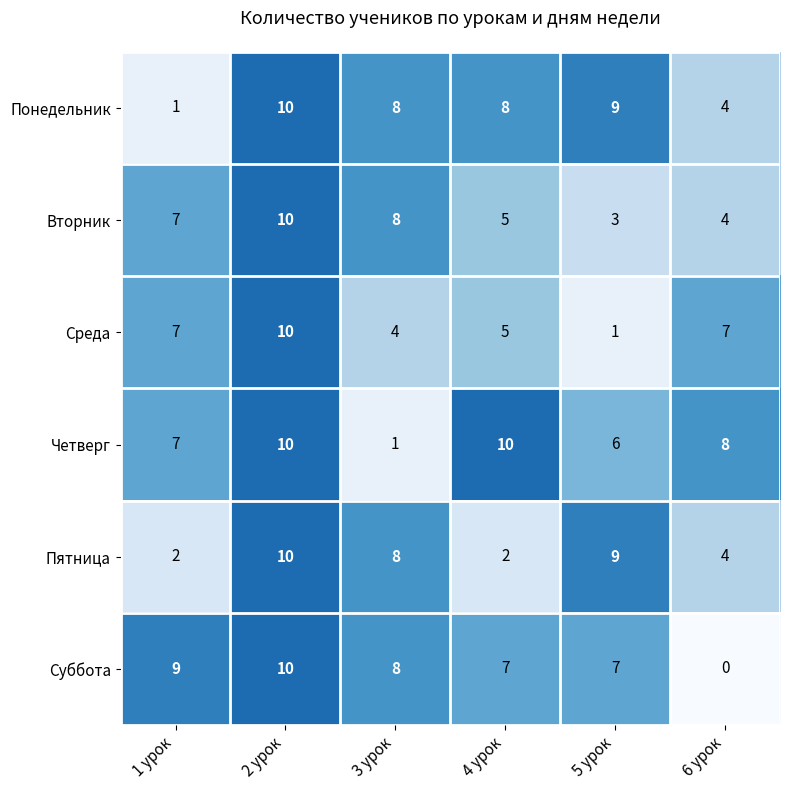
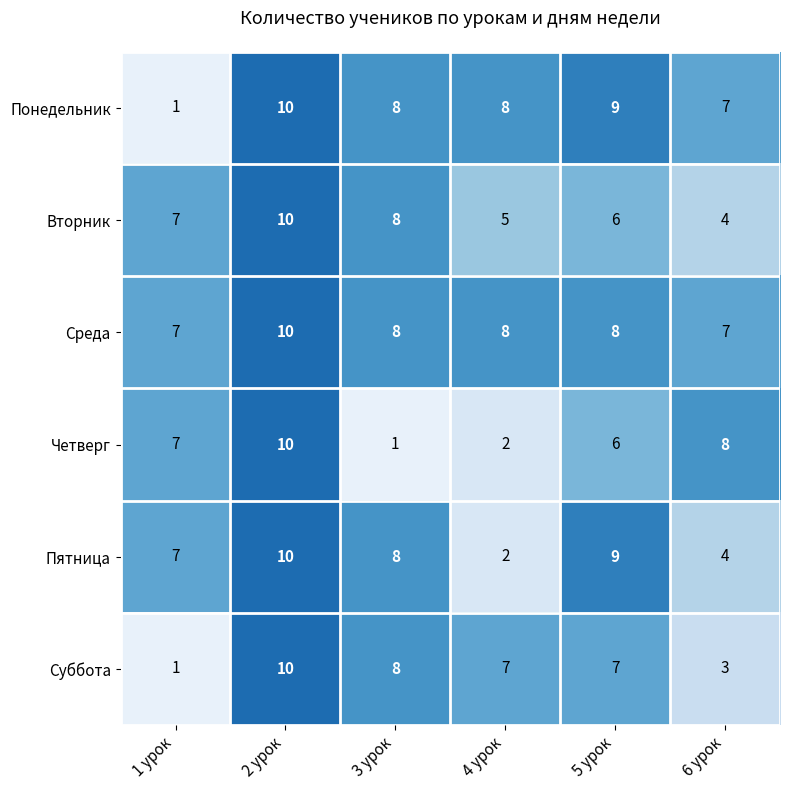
  {
    "Понедельник": {
      "1 урок": 1,
      "2 урок": 10,
      "3 урок": 8,
      "4 урок": 8,
      "5 урок": 9,
-     "6 урок": 4
+     "6 урок": 7
    },
    "Вторник": {
      "1 урок": 7,
      "2 урок": 10,
      "3 урок": 8,
      "4 урок": 5,
-     "5 урок": 3,
+     "5 урок": 6,
      "6 урок": 4
    },
    "Среда": {
      "1 урок": 7,
      "2 урок": 10,
-     "3 урок": 4,
-     "4 урок": 5,
-     "5 урок": 1,
+     "3 урок": 8,
+     "4 урок": 8,
+     "5 урок": 8,
      "6 урок": 7
    },
    "Четверг": {
      "1 урок": 7,
      "2 урок": 10,
      "3 урок": 1,
-     "4 урок": 10,
+     "4 урок": 2,
      "5 урок": 6,
      "6 урок": 8
    },
    "Пятница": {
-     "1 урок": 2,
+     "1 урок": 7,
      "2 урок": 10,
      "3 урок": 8,
      "4 урок": 2,
      "5 урок": 9,
      "6 урок": 4
    },
    "Суббота": {
-     "1 урок": 9,
+     "1 урок": 1,
      "2 урок": 10,
      "3 урок": 8,
      "4 урок": 7,
      "5 урок": 7,
-     "6 урок": 0
+     "6 урок": 3
    }
  }
